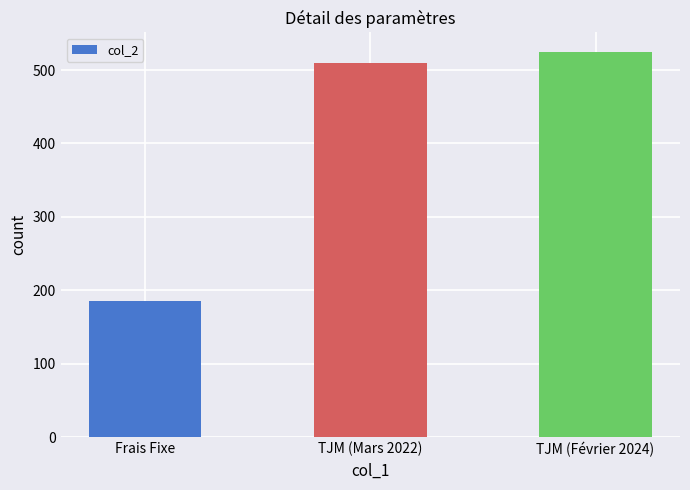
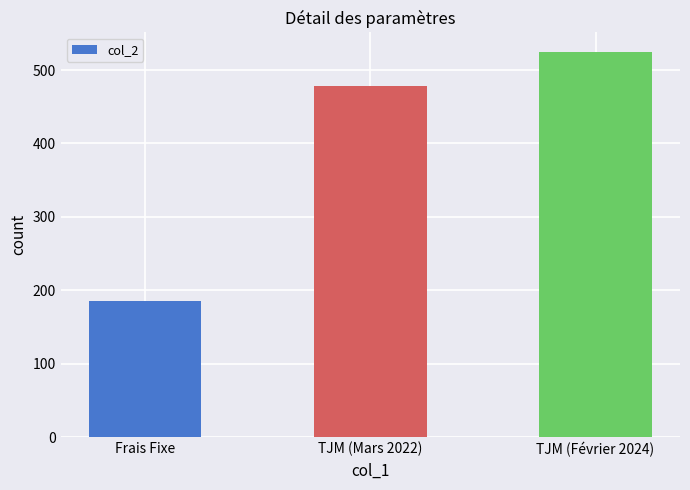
  {
    "Frais Fixe": 190,
-   "TJM (Mars 2022)": 510,
+   "TJM (Mars 2022)": 480,
    "TJM (Février 2024)": 530
  }
